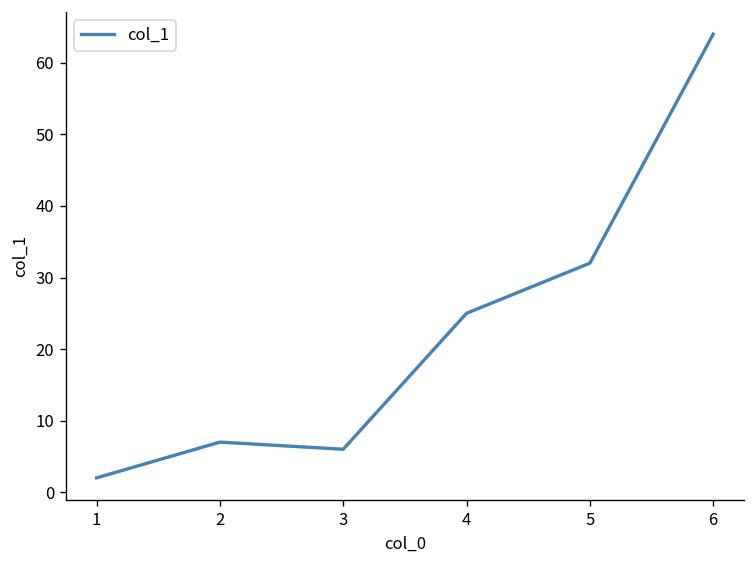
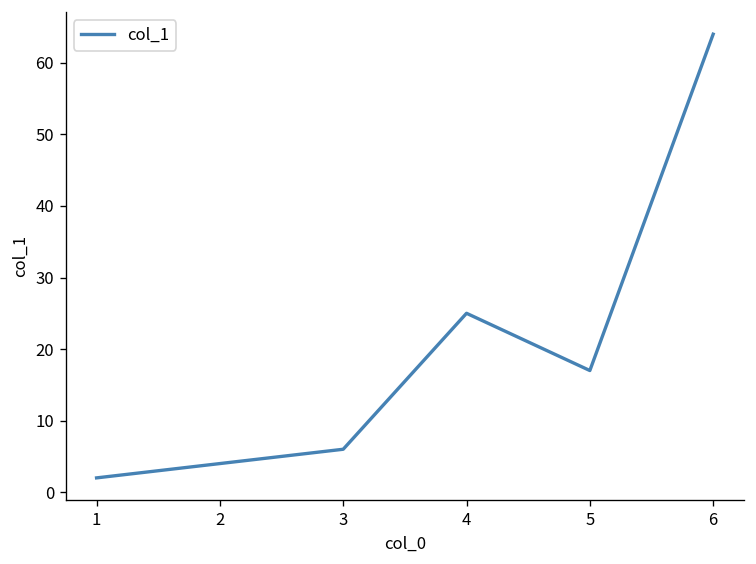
  {
    "1": 2,
-   "2": 7,
+   "2": 4,
    "3": 6,
    "4": 25,
-   "5": 32,
+   "5": 17,
    "6": 64
  }
